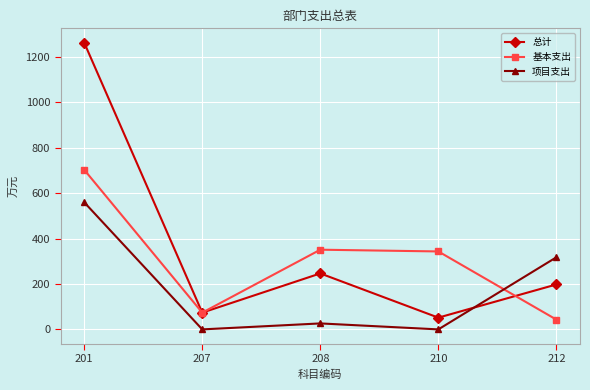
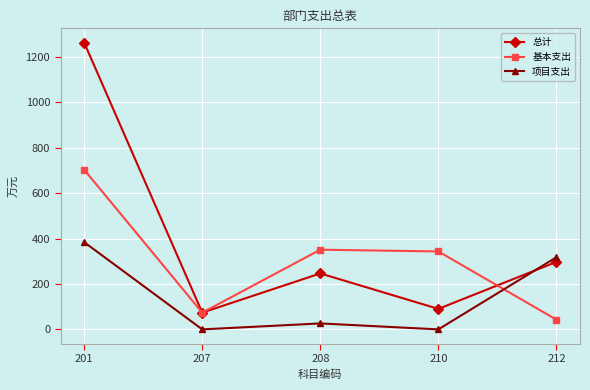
  {
    "总计": {
      "201": 1260,
      "208": 250,
-     "210": 50,
-     "212": 200
+     "210": 90,
+     "212": 300
    },
    "基本支出": {
      "201": 700,
      "208": 350,
      "210": 340,
      "212": 40
    },
    "项目支出": {
-     "201": 560,
+     "201": 380,
      "207": 0,
      "208": 30,
      "210": 0,
      "212": 320
    }
  }
